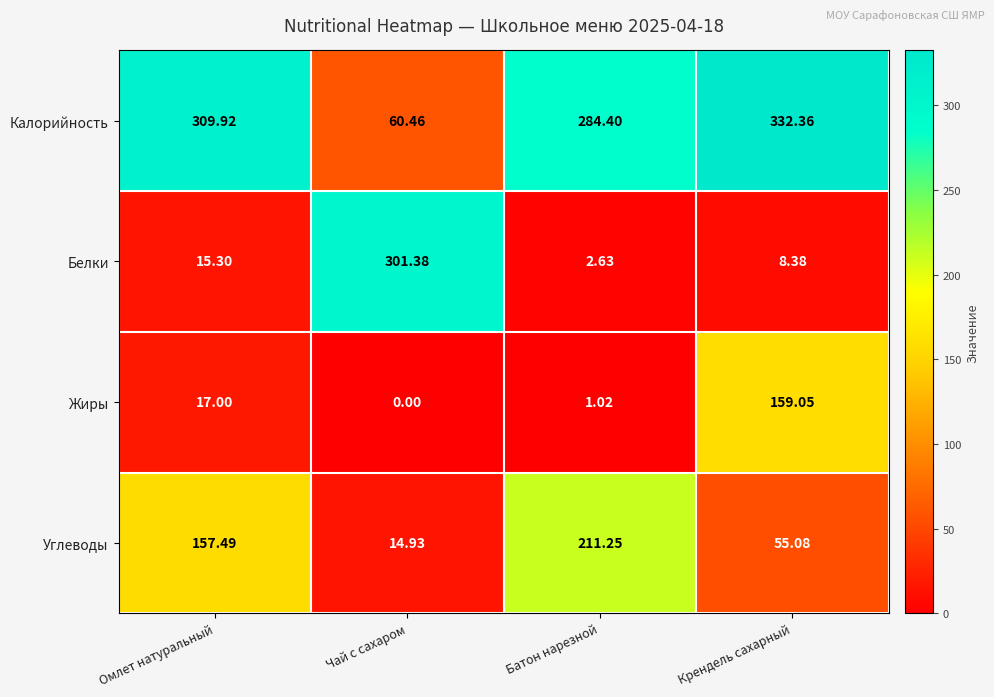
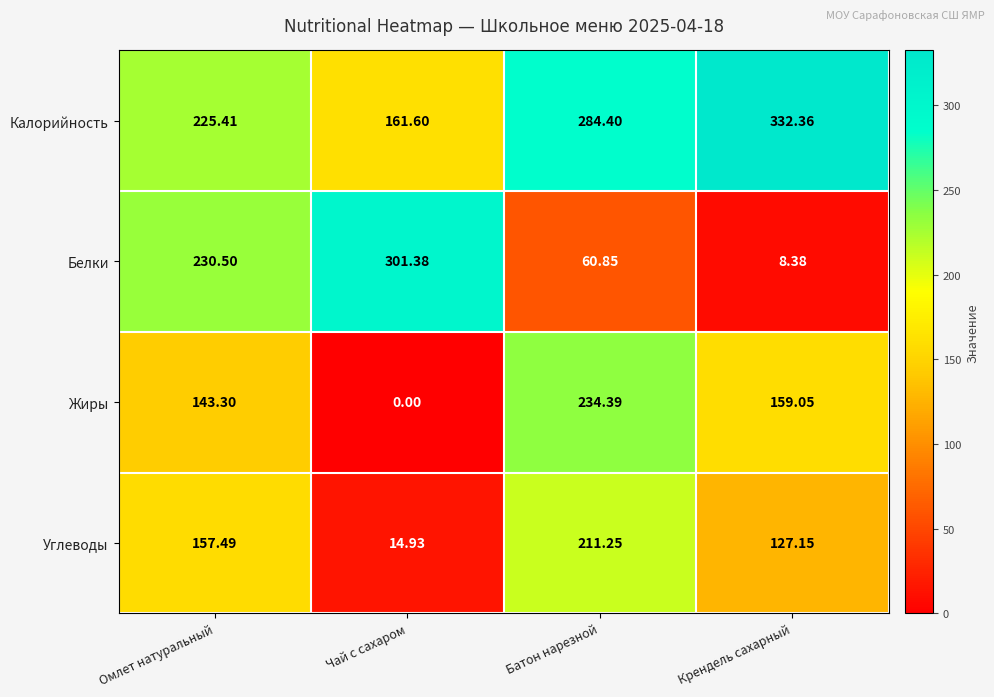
  {
    "Калорийность": {
-     "Омлет натуральный": 309.92,
-     "Чай с сахаром": 60.46,
+     "Омлет натуральный": 225.41,
+     "Чай с сахаром": 161.60,
      "Батон нарезной": 284.40,
      "Крендель сахарный": 332.36
    },
    "Белки": {
-     "Омлет натуральный": 15.30,
+     "Омлет натуральный": 230.50,
      "Чай с сахаром": 301.38,
-     "Батон нарезной": 2.63,
+     "Батон нарезной": 60.85,
      "Крендель сахарный": 8.38
    },
    "Жиры": {
-     "Омлет натуральный": 17.00,
+     "Омлет натуральный": 143.30,
      "Чай с сахаром": 0.00,
-     "Батон нарезной": 1.02,
+     "Батон нарезной": 234.39,
      "Крендель сахарный": 159.05
    },
    "Углеводы": {
      "Омлет натуральный": 157.49,
      "Чай с сахаром": 14.93,
      "Батон нарезной": 211.25,
-     "Крендель сахарный": 55.08
+     "Крендель сахарный": 127.15
    }
  }
